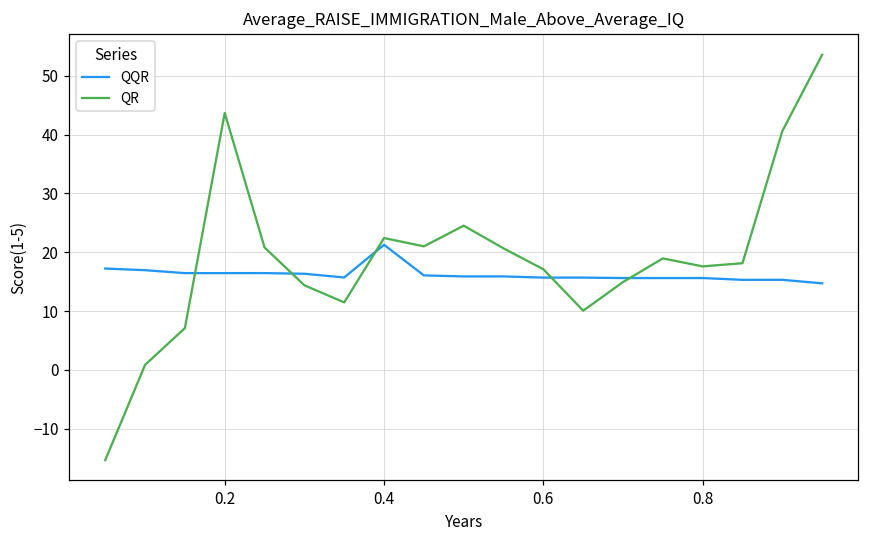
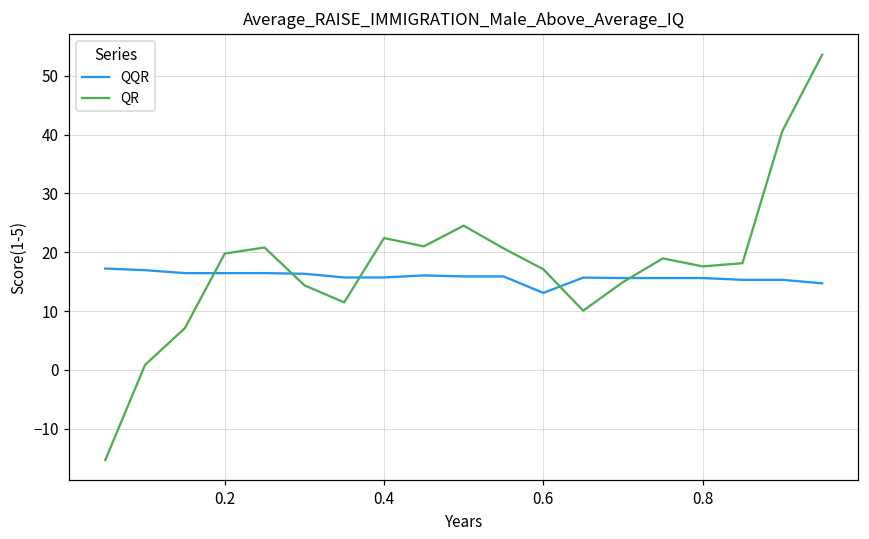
  {
    "QQR": {
      "0.2": 16,
-     "0.4": 21,
-     "0.6": 16,
+     "0.4": 16,
+     "0.6": 13,
      "0.8": 16
    },
    "QR": {
-     "0.2": 44,
+     "0.2": 20,
      "0.4": 22,
      "0.6": 17,
      "0.8": 18
    }
  }
